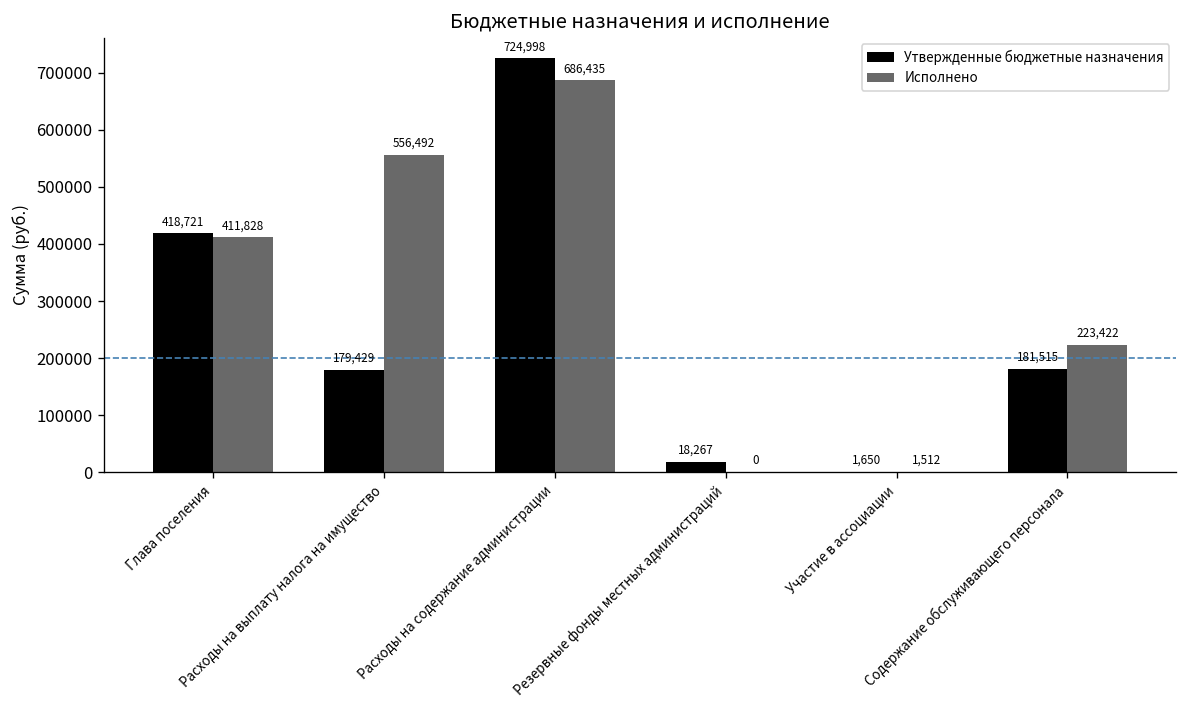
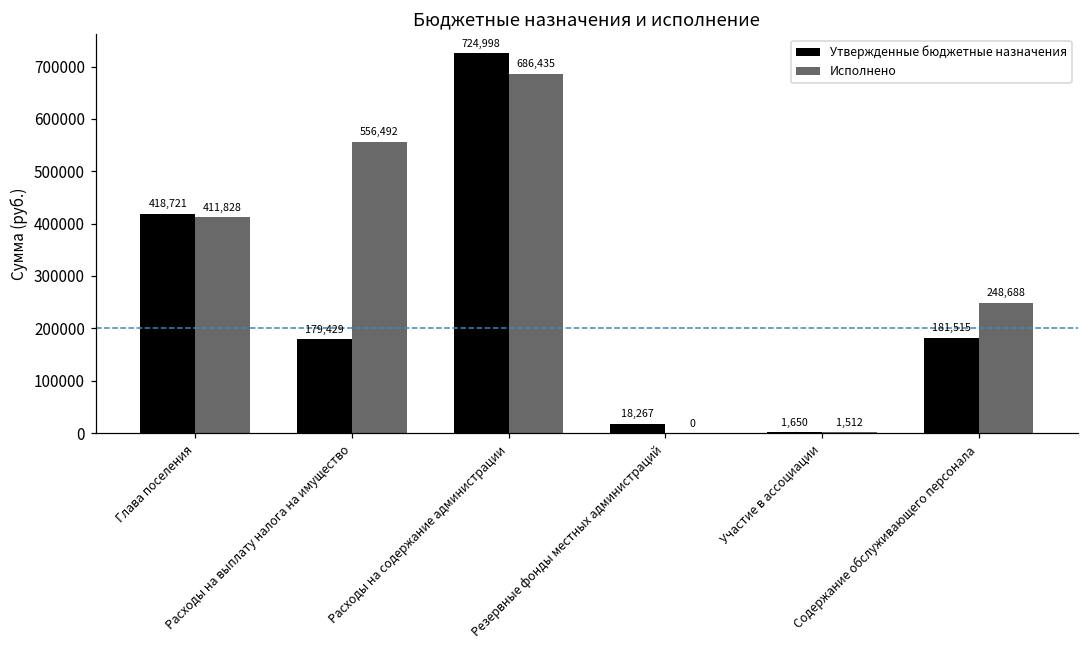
  {
    "Утвержденные бюджетные назначения": {
      "Глава поселения": "418,721",
      "Расходы на выплату налога на имущество": "179,429",
      "Расходы на содержание администрации": "724,998",
      "Резервные фонды местных администраций": "18,267",
      "Участие в ассоциации": "1,650",
      "Содержание обслуживающего персонала": "181,515"
    },
    "Исполнено": {
      "Глава поселения": "411,828",
      "Расходы на выплату налога на имущество": "556,492",
      "Расходы на содержание администрации": "686,435",
      "Резервные фонды местных администраций": "0",
      "Участие в ассоциации": "1,512",
-     "Содержание обслуживающего персонала": "223,422"
+     "Содержание обслуживающего персонала": "248,688"
    }
  }
